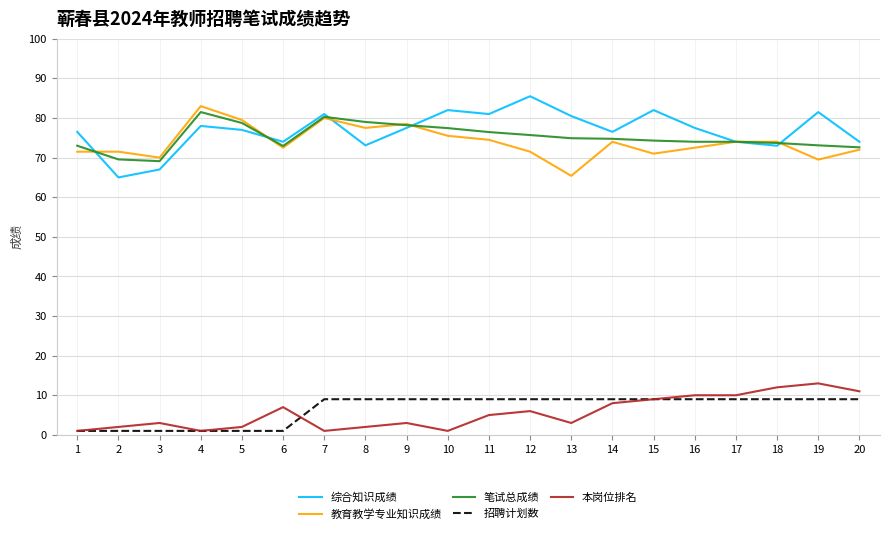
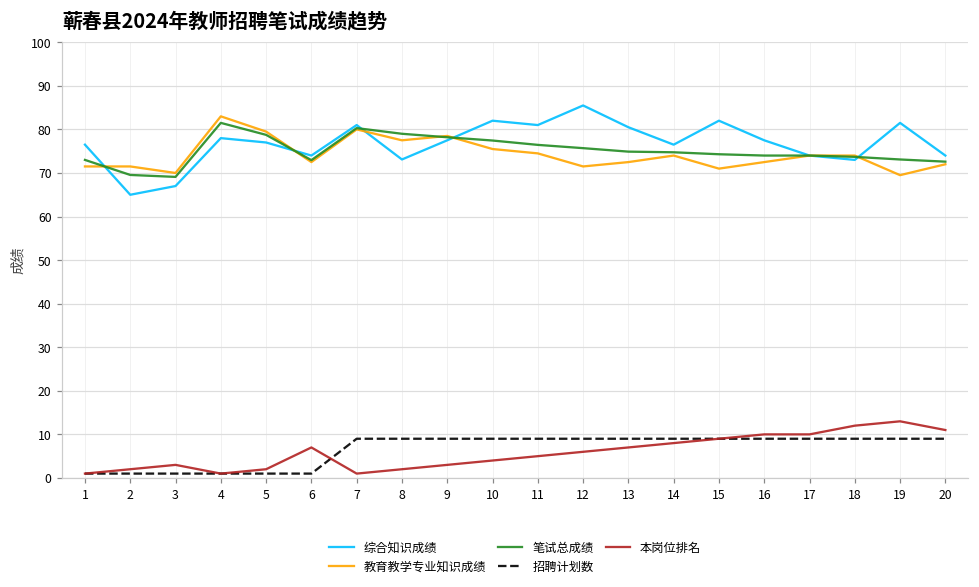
  {
    "综合知识成绩": {
      "1": 77,
      "2": 65,
      "3": 67,
      "4": 78,
      "5": 77,
      "6": 74,
      "7": 81,
      "8": 73,
      "9": 78,
      "10": 82,
      "11": 81,
      "12": 86,
      "13": 81,
      "14": 77,
      "15": 82,
      "16": 78,
      "18": 73,
      "19": 82,
      "20": 74
    },
    "教育教学专业知识成绩": {
      "1": 72,
      "2": 72,
      "3": 70,
      "4": 83,
      "5": 80,
      "8": 78,
      "10": 76,
      "11": 75,
      "12": 72,
-     "13": 65,
+     "13": 73,
      "14": 74,
      "15": 71,
      "16": 73,
      "19": 70
    },
    "笔试总成绩": {
      "1": 73,
      "2": 70,
      "3": 69,
      "4": 82,
      "5": 79,
      "8": 79,
      "10": 77,
      "11": 76,
      "12": 76,
      "13": 75,
      "14": 75,
      "15": 74,
      "16": 74,
      "19": 73
    },
    "招聘计划数": {
      "2": 1,
      "3": 1,
      "5": 1,
      "6": 1,
      "7": 9,
      "8": 9,
      "9": 9,
      "10": 9,
      "11": 9,
      "12": 9,
      "13": 9,
      "14": 9,
      "16": 9,
      "17": 9,
      "18": 9,
      "19": 9,
      "20": 9
    },
    "本岗位排名": {
      "2": 2,
      "3": 3,
      "5": 2,
      "6": 7,
      "7": 1,
      "8": 2,
      "9": 3,
-     "10": 1,
+     "10": 4,
      "11": 5,
      "12": 6,
-     "13": 3,
+     "13": 7,
      "14": 8,
      "16": 10,
      "17": 10,
      "18": 12,
      "19": 13,
      "20": 11
    }
  }
